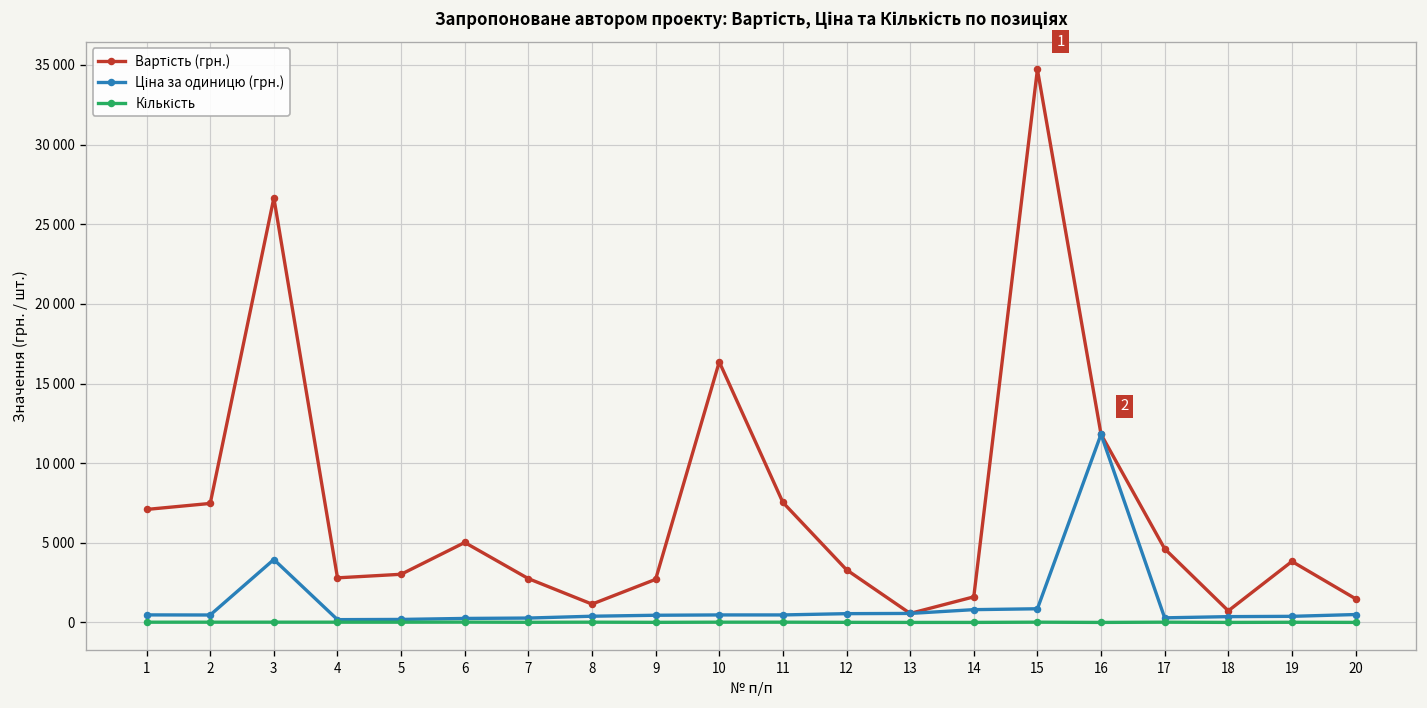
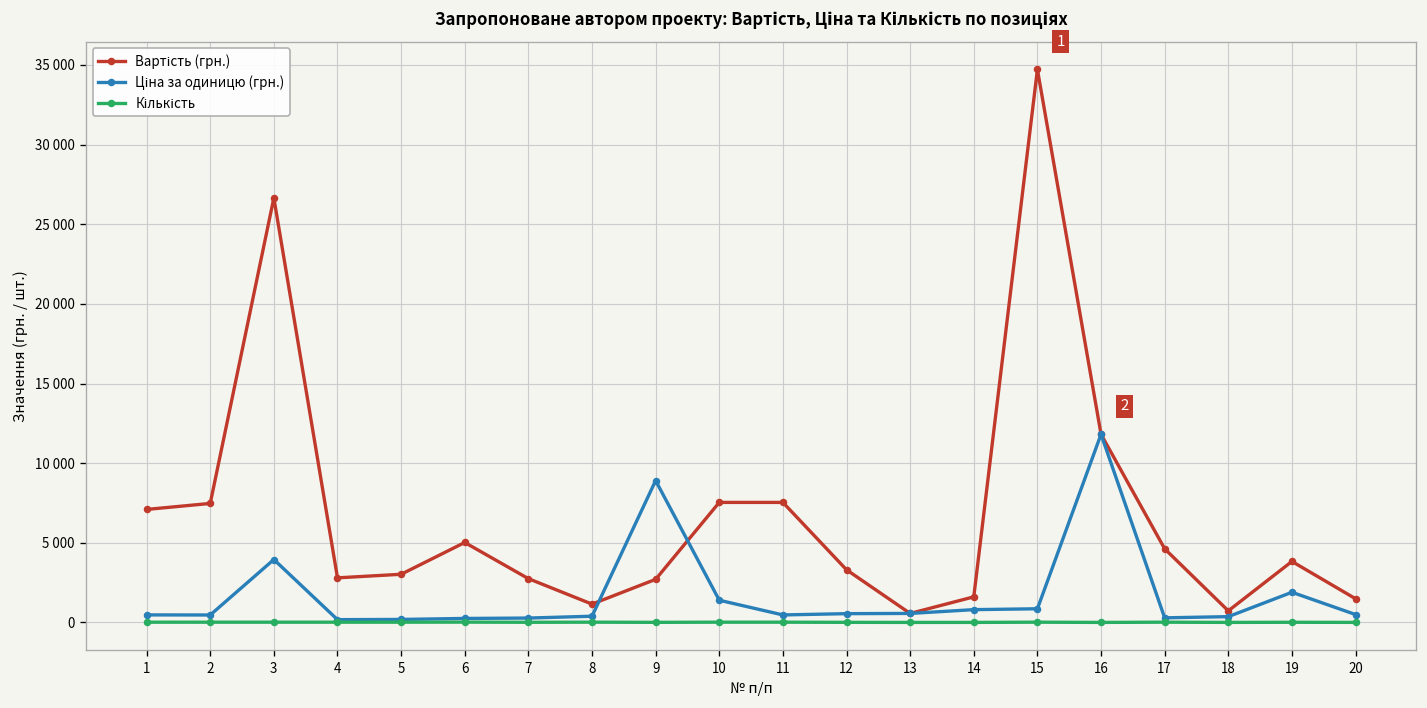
  {
    "Вартість (грн.)": {
      "1": 7100,
      "2": 7500,
      "3": 26700,
      "4": 2800,
      "5": 3000,
      "6": 5000,
      "7": 2800,
      "8": 1200,
      "9": 2700,
-     "10": 16400,
+     "10": 7500,
      "11": 7500,
      "12": 3300,
      "14": 1600,
      "17": 4600,
      "18": 700,
      "19": 3800,
      "20": 1500
    },
    "Ціна за одиницю (грн.)": {
      "1": 500,
      "2": 500,
      "3": 4000,
      "6": 300,
      "7": 300,
      "8": 400,
-     "9": 500,
-     "10": 500,
+     "9": 8900,
+     "10": 1400,
      "11": 500,
      "12": 600,
      "14": 800,
      "15": 900,
      "17": 300,
      "18": 400,
-     "19": 400,
+     "19": 1900,
      "20": 500
    },
    "Кількість": {
      "1": 0,
      "2": 0,
      "3": 0,
      "6": 0,
      "7": 0,
      "8": 0,
      "9": 0,
      "10": 0,
      "11": 0,
      "12": 0,
      "13": 0,
      "14": 0,
      "15": 0,
      "16": 0,
      "17": 0,
      "18": 0,
      "19": 0,
      "20": 0
    }
  }
